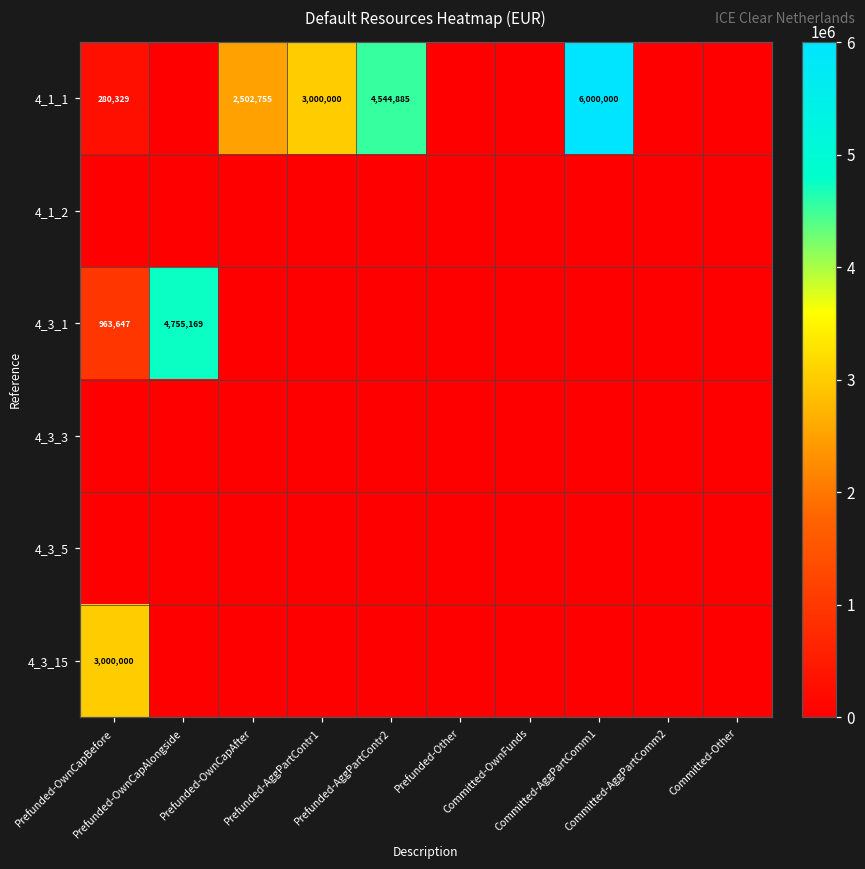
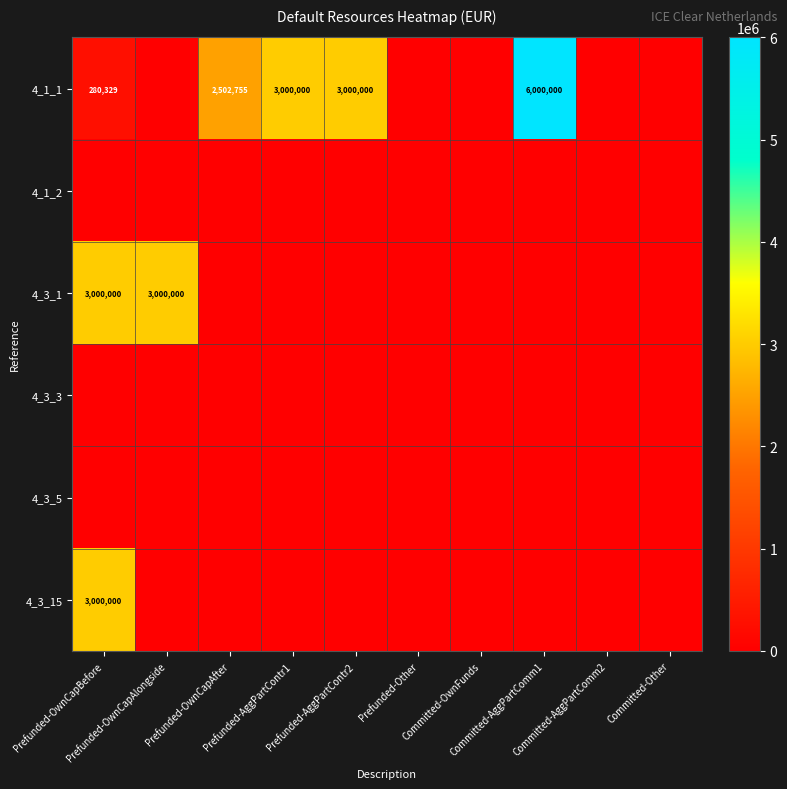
  {
    "4_1_1": {
      "Prefunded-OwnCapBefore": "280,329",
      "Prefunded-OwnCapAfter": "2,502,755",
      "Prefunded-AggPartContr1": "3,000,000",
-     "Prefunded-AggPartContr2": "4,544,885",
+     "Prefunded-AggPartContr2": "3,000,000",
      "Committed-AggPartComm1": "6,000,000"
    },
    "4_3_1": {
-     "Prefunded-OwnCapBefore": "963,647",
-     "Prefunded-OwnCapAlongside": "4,755,169"
+     "Prefunded-OwnCapBefore": "3,000,000",
+     "Prefunded-OwnCapAlongside": "3,000,000"
    },
    "4_3_15": {
      "Prefunded-OwnCapBefore": "3,000,000"
    }
  }
